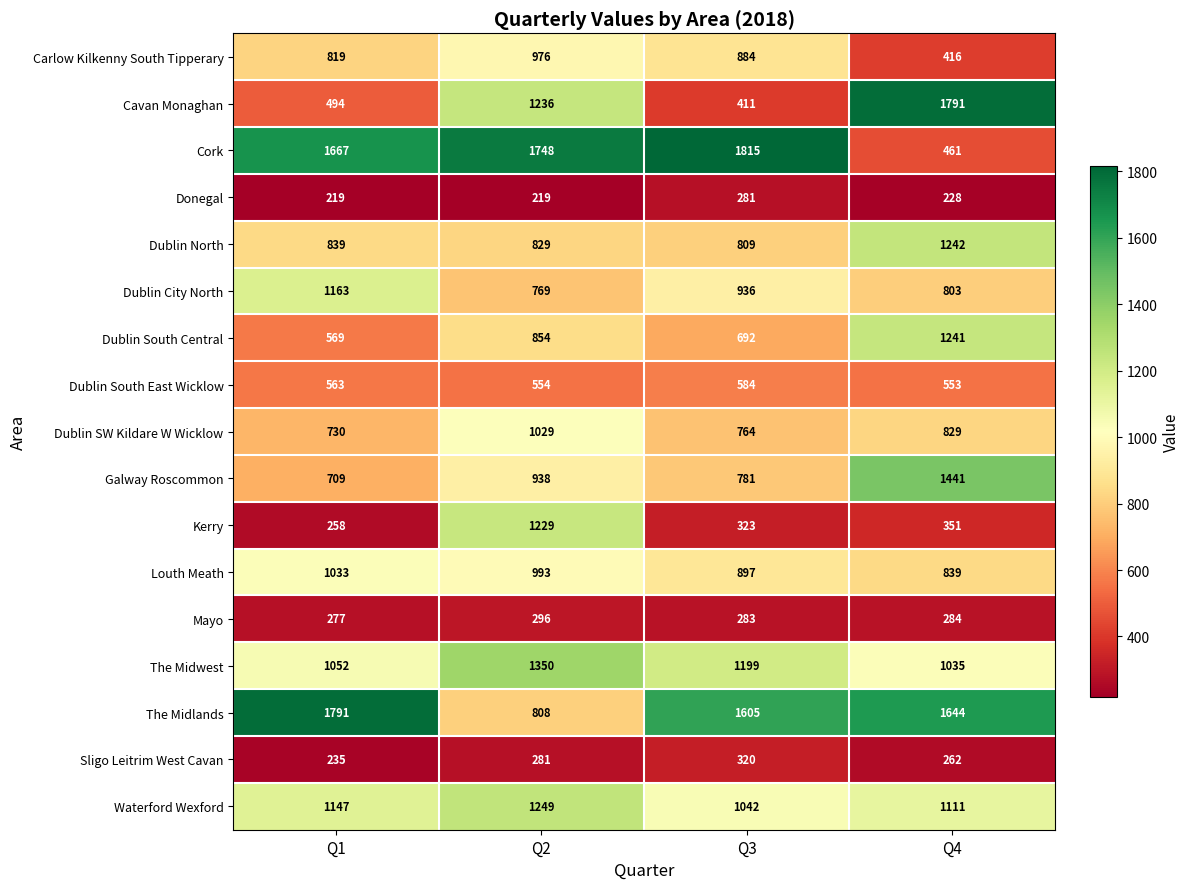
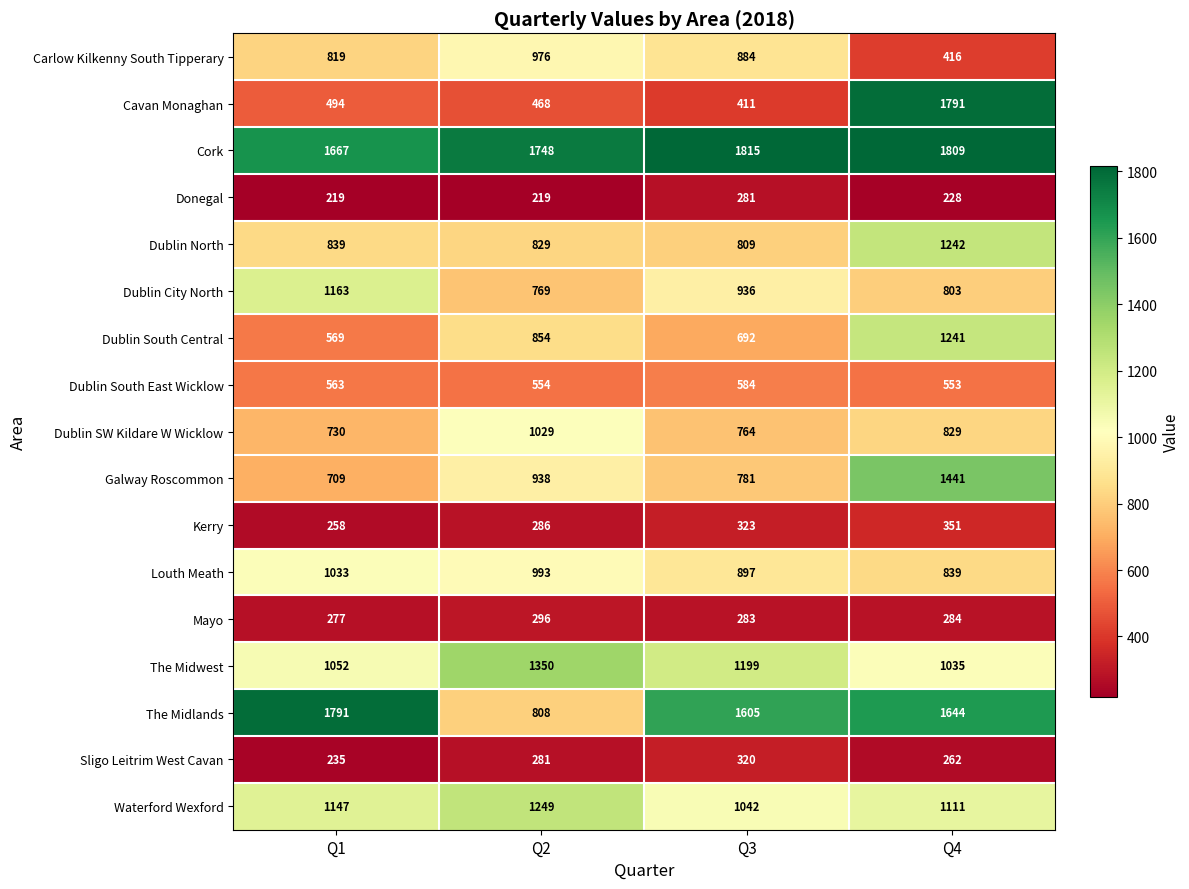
  {
    "Carlow Kilkenny South Tipperary": {
      "Q1": 819,
      "Q2": 976,
      "Q3": 884,
      "Q4": 416
    },
    "Cavan Monaghan": {
      "Q1": 494,
-     "Q2": 1236,
+     "Q2": 468,
      "Q3": 411,
      "Q4": 1791
    },
    "Cork": {
      "Q1": 1667,
      "Q2": 1748,
      "Q3": 1815,
-     "Q4": 461
+     "Q4": 1809
    },
    "Donegal": {
      "Q1": 219,
      "Q2": 219,
      "Q3": 281,
      "Q4": 228
    },
    "Dublin North": {
      "Q1": 839,
      "Q2": 829,
      "Q3": 809,
      "Q4": 1242
    },
    "Dublin City North": {
      "Q1": 1163,
      "Q2": 769,
      "Q3": 936,
      "Q4": 803
    },
    "Dublin South Central": {
      "Q1": 569,
      "Q2": 854,
      "Q3": 692,
      "Q4": 1241
    },
    "Dublin South East Wicklow": {
      "Q1": 563,
      "Q2": 554,
      "Q3": 584,
      "Q4": 553
    },
    "Dublin SW Kildare W Wicklow": {
      "Q1": 730,
      "Q2": 1029,
      "Q3": 764,
      "Q4": 829
    },
    "Galway Roscommon": {
      "Q1": 709,
      "Q2": 938,
      "Q3": 781,
      "Q4": 1441
    },
    "Kerry": {
      "Q1": 258,
-     "Q2": 1229,
+     "Q2": 286,
      "Q3": 323,
      "Q4": 351
    },
    "Louth Meath": {
      "Q1": 1033,
      "Q2": 993,
      "Q3": 897,
      "Q4": 839
    },
    "Mayo": {
      "Q1": 277,
      "Q2": 296,
      "Q3": 283,
      "Q4": 284
    },
    "The Midwest": {
      "Q1": 1052,
      "Q2": 1350,
      "Q3": 1199,
      "Q4": 1035
    },
    "The Midlands": {
      "Q1": 1791,
      "Q2": 808,
      "Q3": 1605,
      "Q4": 1644
    },
    "Sligo Leitrim West Cavan": {
      "Q1": 235,
      "Q2": 281,
      "Q3": 320,
      "Q4": 262
    },
    "Waterford Wexford": {
      "Q1": 1147,
      "Q2": 1249,
      "Q3": 1042,
      "Q4": 1111
    }
  }
